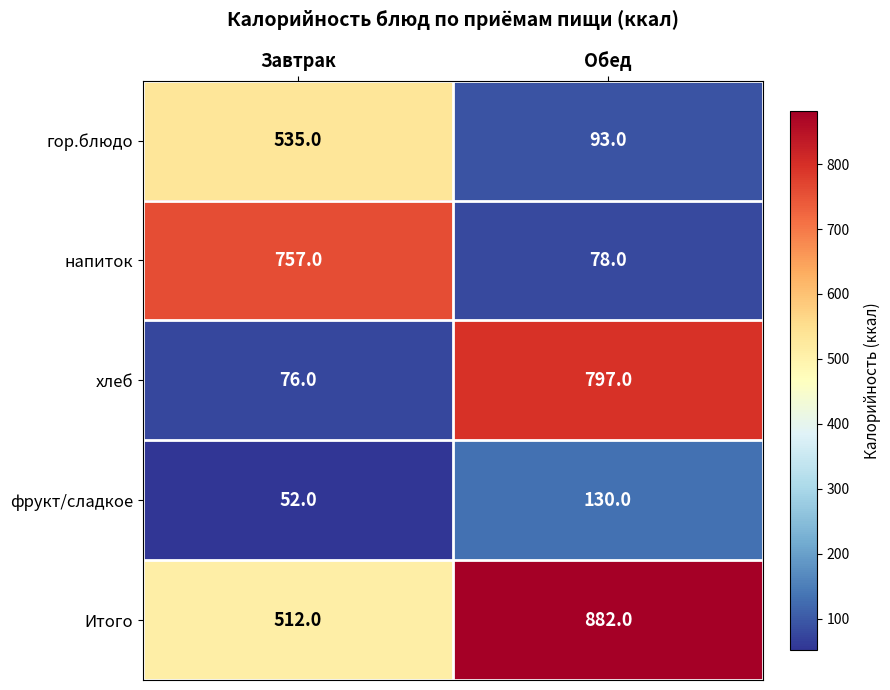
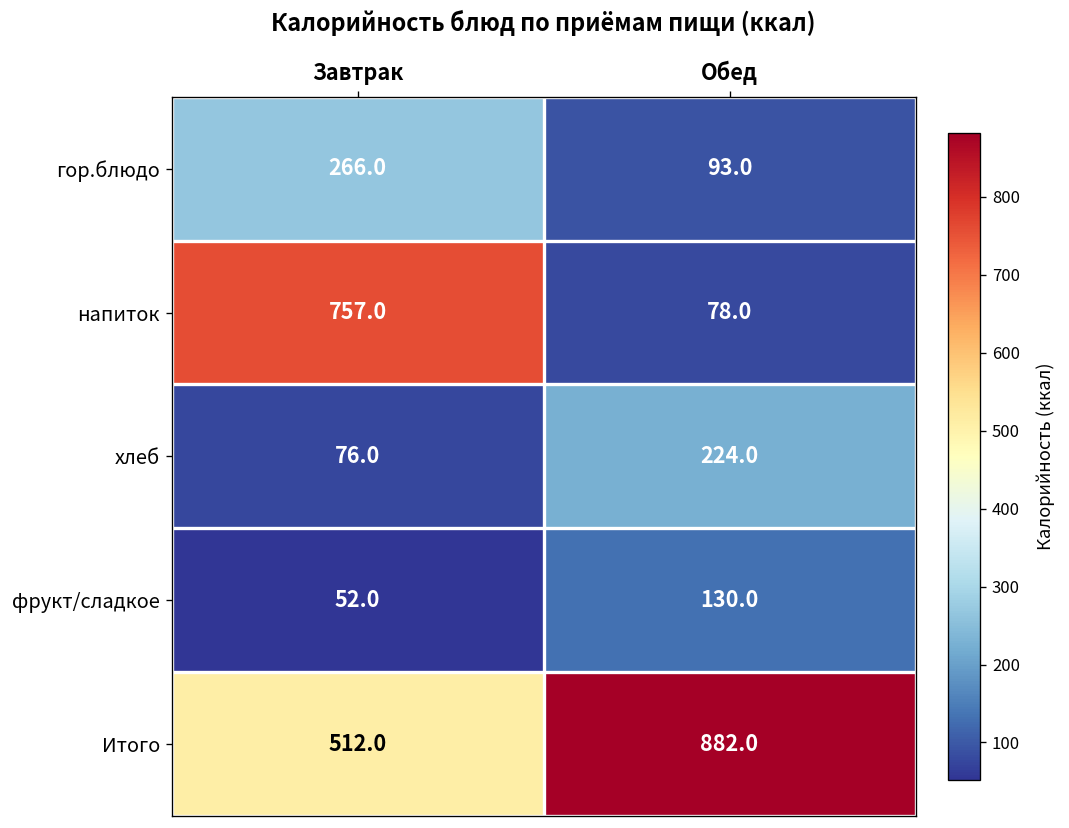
  {
    "гор.блюдо": {
-     "Завтрак": 535.0,
+     "Завтрак": 266.0,
      "Обед": 93.0
    },
    "напиток": {
      "Завтрак": 757.0,
      "Обед": 78.0
    },
    "хлеб": {
      "Завтрак": 76.0,
-     "Обед": 797.0
+     "Обед": 224.0
    },
    "фрукт/сладкое": {
      "Завтрак": 52.0,
      "Обед": 130.0
    },
    "Итого": {
      "Завтрак": 512.0,
      "Обед": 882.0
    }
  }
